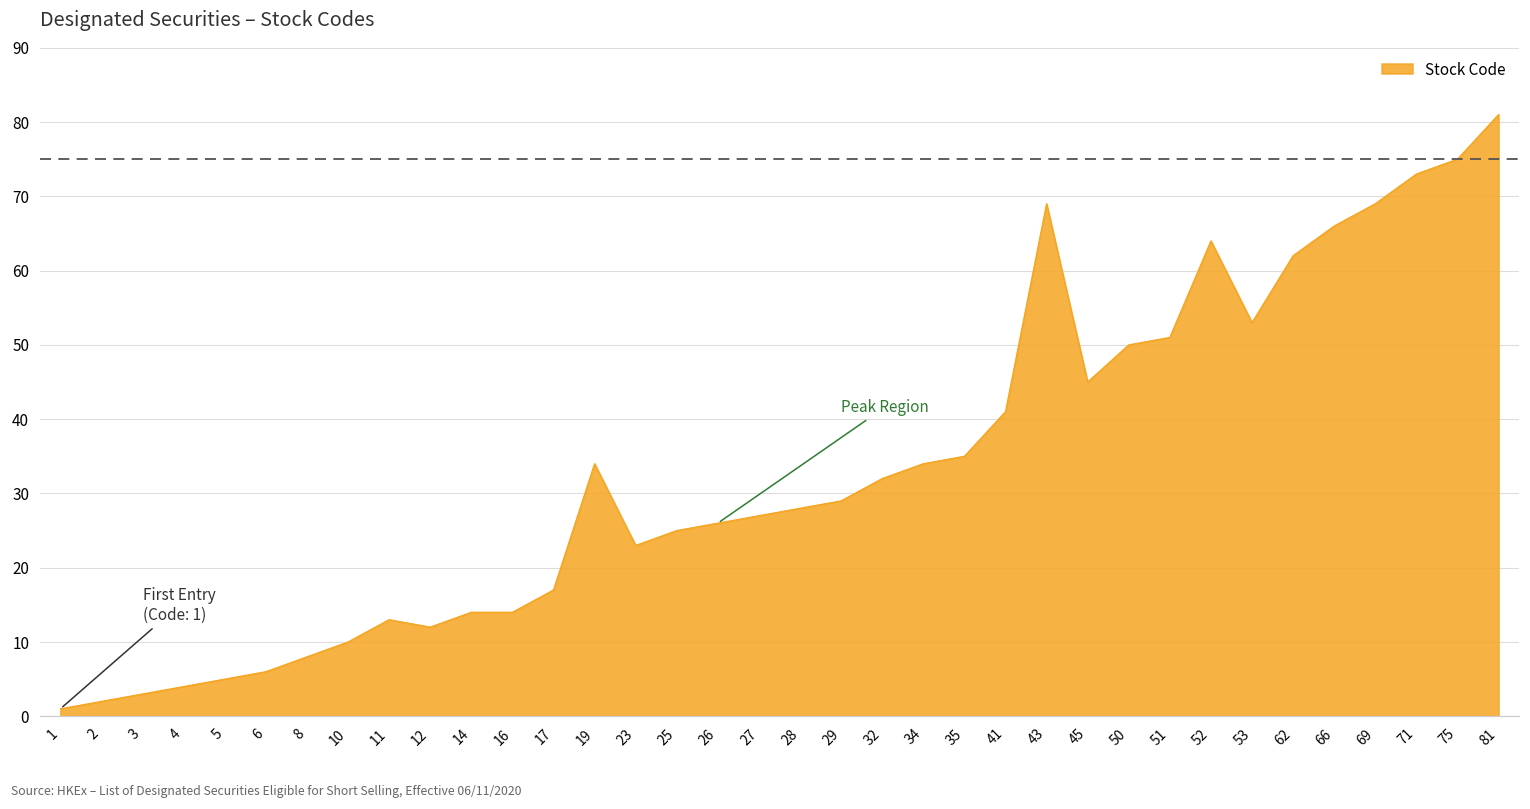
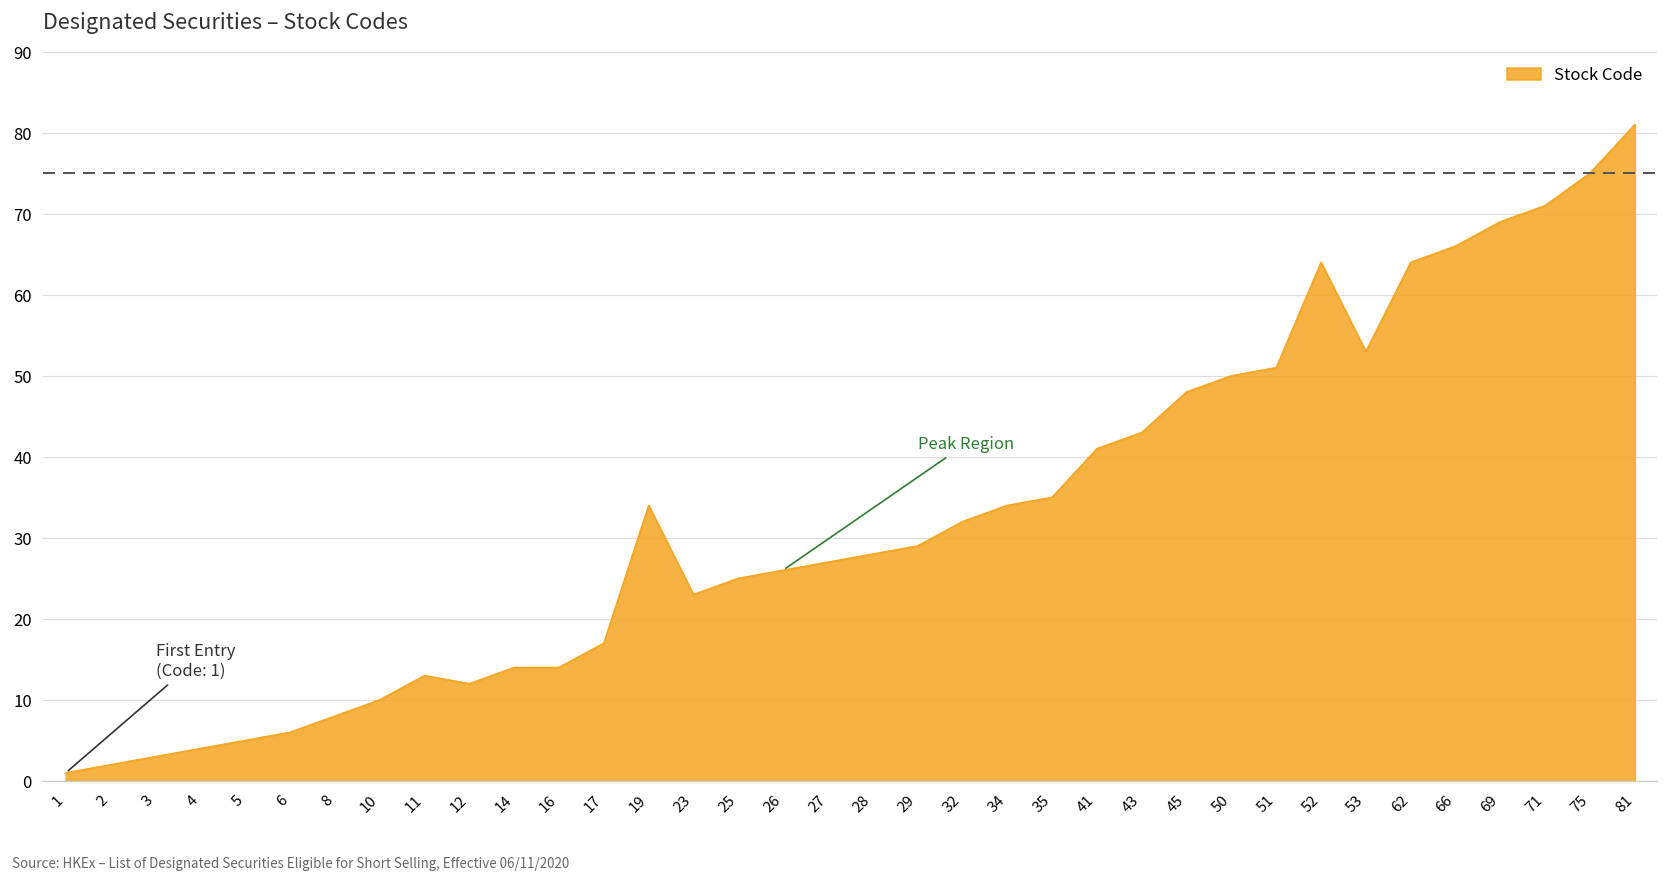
  {
    "1": 1,
    "5": 5,
    "6": 6,
    "8": 8,
    "10": 10,
    "11": 13,
    "12": 12,
    "14": 14,
    "16": 14,
    "17": 17,
    "19": 34,
    "23": 23,
    "25": 25,
    "26": 26,
    "27": 27,
    "28": 28,
    "29": 29,
    "32": 32,
    "34": 34,
    "35": 35,
    "41": 41,
-   "43": 69,
-   "45": 45,
+   "43": 43,
+   "45": 48,
    "50": 50,
    "51": 51,
    "52": 64,
    "53": 53,
-   "62": 62,
+   "62": 64,
    "66": 66,
    "69": 69,
-   "71": 73,
+   "71": 71,
    "75": 75,
    "81": 81
  }
